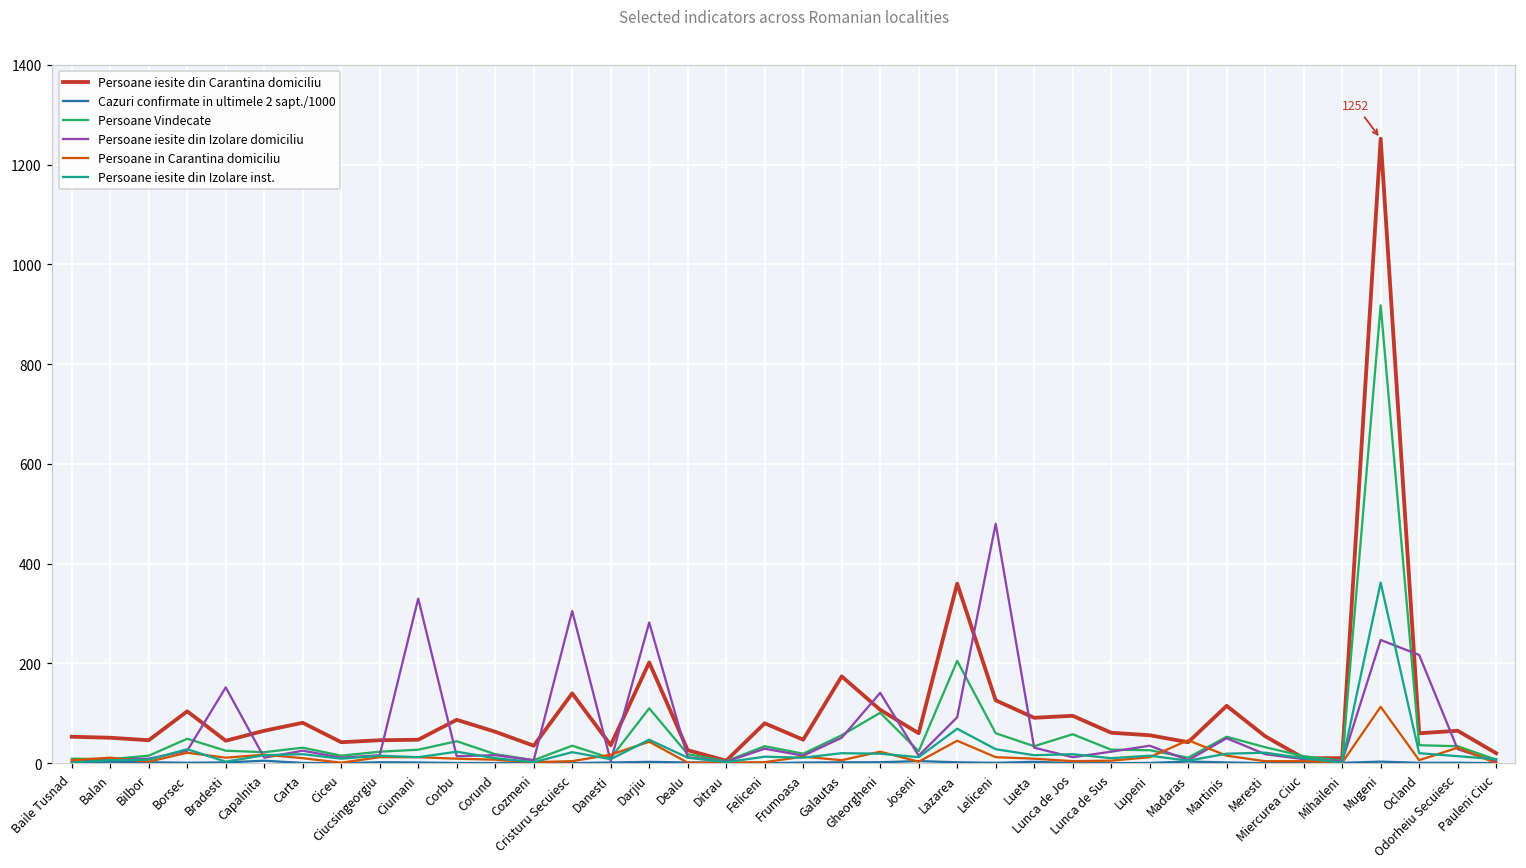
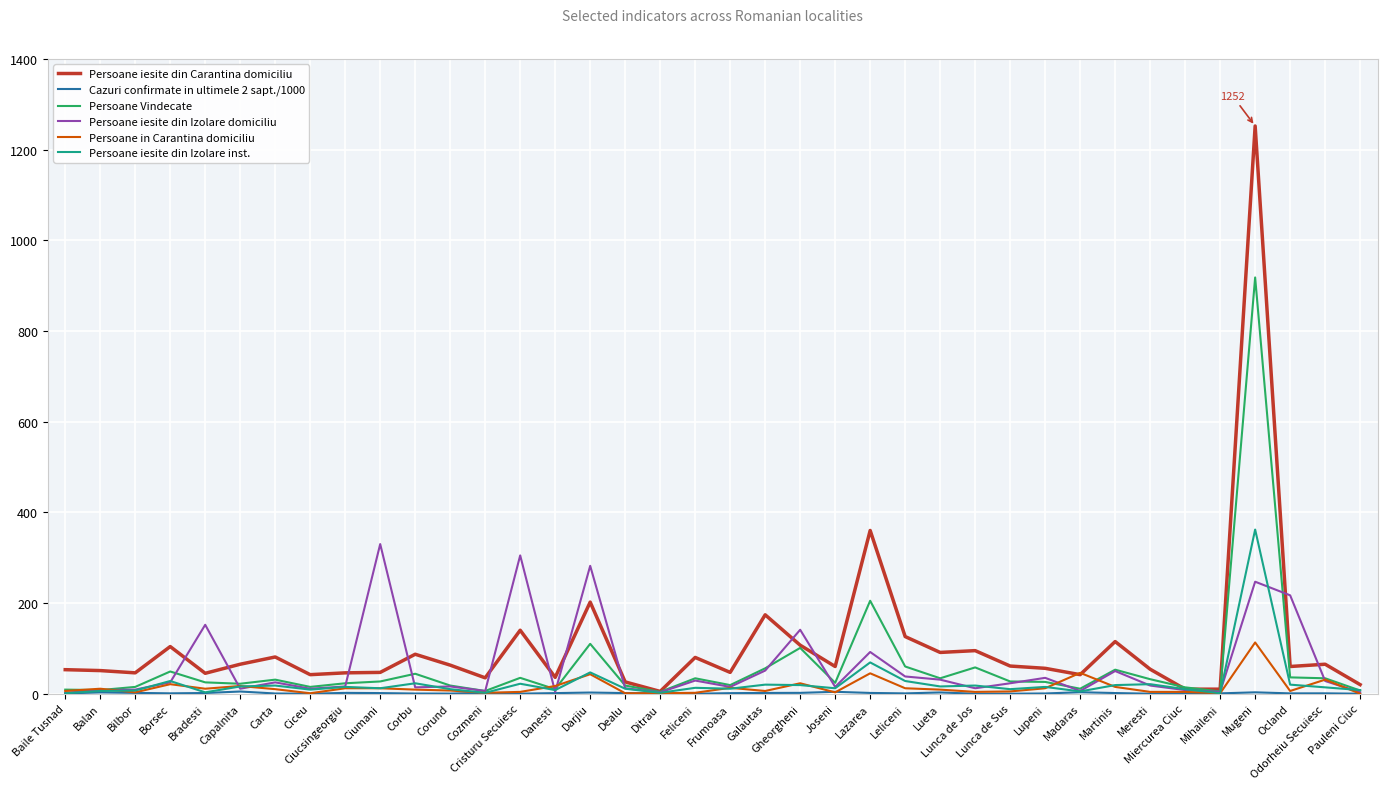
  {
    "Persoane iesite din Izolare domiciliu": {
      "Bradesti": 150,
      "Carta": 30,
      "Ciumani": 330,
      "Cristuru Secuiesc": 310,
      "Darjiu": 280,
      "Gheorgheni": 140,
      "Lazarea": 90,
-     "Leliceni": 480,
+     "Leliceni": 40,
      "Lunca de Jos": 10,
      "Lupeni": 40,
      "Mugeni": 250,
      "Ocland": 220
    }
  }
